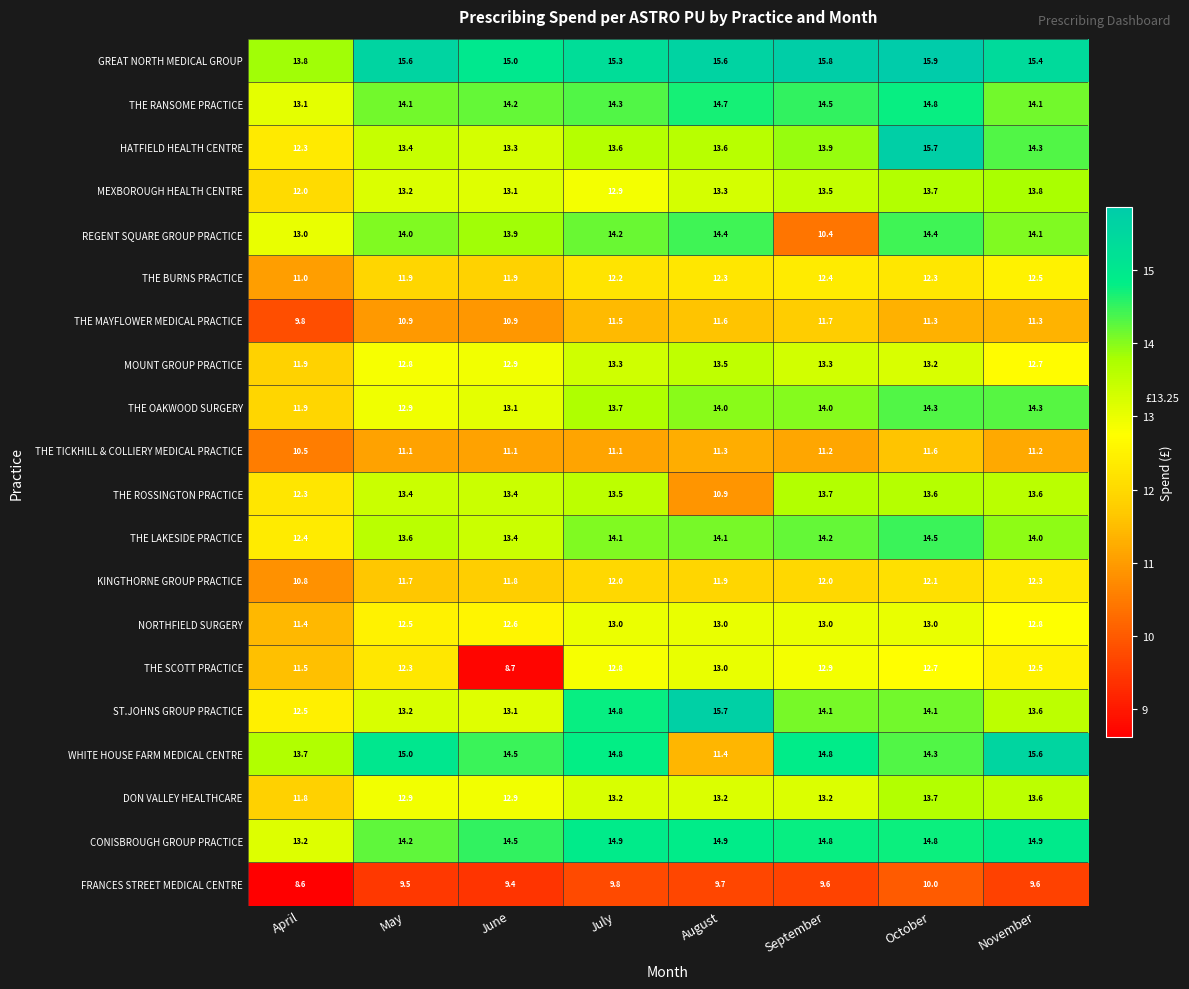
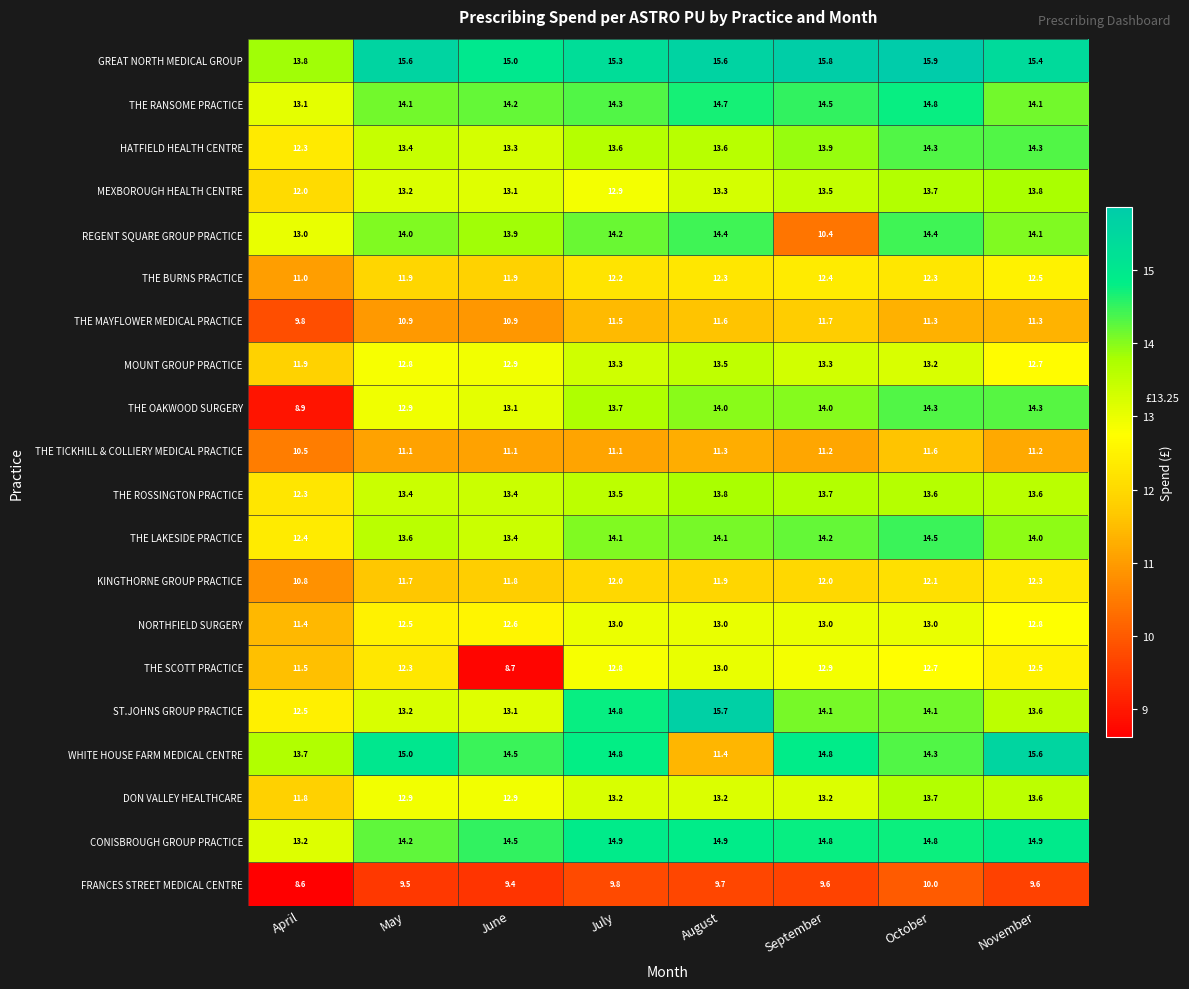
  {
    "GREAT NORTH MEDICAL GROUP": {
      "April": 13.8,
      "May": 15.6,
      "June": 15.0,
      "July": 15.3,
      "August": 15.6,
      "September": 15.8,
      "October": 15.9,
      "November": 15.4
    },
    "THE RANSOME PRACTICE": {
      "April": 13.1,
      "May": 14.1,
      "June": 14.2,
      "July": 14.3,
      "August": 14.7,
      "September": 14.5,
      "October": 14.8,
      "November": 14.1
    },
    "HATFIELD HEALTH CENTRE": {
      "April": 12.3,
      "May": 13.4,
      "June": 13.3,
      "July": 13.6,
      "August": 13.6,
      "September": 13.9,
-     "October": 15.7,
+     "October": 14.3,
      "November": 14.3
    },
    "MEXBOROUGH HEALTH CENTRE": {
      "April": 12.0,
      "May": 13.2,
      "June": 13.1,
      "July": 12.9,
      "August": 13.3,
      "September": 13.5,
      "October": 13.7,
      "November": 13.8
    },
    "REGENT SQUARE GROUP PRACTICE": {
      "April": 13.0,
      "May": 14.0,
      "June": 13.9,
      "July": 14.2,
      "August": 14.4,
      "September": 10.4,
      "October": 14.4,
      "November": 14.1
    },
    "THE BURNS PRACTICE": {
      "April": 11.0,
      "May": 11.9,
      "June": 11.9,
      "July": 12.2,
      "August": 12.3,
      "September": 12.4,
      "October": 12.3,
      "November": 12.5
    },
    "THE MAYFLOWER MEDICAL PRACTICE": {
      "April": 9.8,
      "May": 10.9,
      "June": 10.9,
      "July": 11.5,
      "August": 11.6,
      "September": 11.7,
      "October": 11.3,
      "November": 11.3
    },
    "MOUNT GROUP PRACTICE": {
      "April": 11.9,
      "May": 12.8,
      "June": 12.9,
      "July": 13.3,
      "August": 13.5,
      "September": 13.3,
      "October": 13.2,
      "November": 12.7
    },
    "THE OAKWOOD SURGERY": {
-     "April": 11.9,
+     "April": 8.9,
      "May": 12.9,
      "June": 13.1,
      "July": 13.7,
      "August": 14.0,
      "September": 14.0,
      "October": 14.3,
      "November": 14.3
    },
    "THE TICKHILL & COLLIERY MEDICAL PRACTICE": {
      "April": 10.5,
      "May": 11.1,
      "June": 11.1,
      "July": 11.1,
      "August": 11.3,
      "September": 11.2,
      "October": 11.6,
      "November": 11.2
    },
    "THE ROSSINGTON PRACTICE": {
      "April": 12.3,
      "May": 13.4,
      "June": 13.4,
      "July": 13.5,
-     "August": 10.9,
+     "August": 13.8,
      "September": 13.7,
      "October": 13.6,
      "November": 13.6
    },
    "THE LAKESIDE PRACTICE": {
      "April": 12.4,
      "May": 13.6,
      "June": 13.4,
      "July": 14.1,
      "August": 14.1,
      "September": 14.2,
      "October": 14.5,
      "November": 14.0
    },
    "KINGTHORNE GROUP PRACTICE": {
      "April": 10.8,
      "May": 11.7,
      "June": 11.8,
      "July": 12.0,
      "August": 11.9,
      "September": 12.0,
      "October": 12.1,
      "November": 12.3
    },
    "NORTHFIELD SURGERY": {
      "April": 11.4,
      "May": 12.5,
      "June": 12.6,
      "July": 13.0,
      "August": 13.0,
      "September": 13.0,
      "October": 13.0,
      "November": 12.8
    },
    "THE SCOTT PRACTICE": {
      "April": 11.5,
      "May": 12.3,
      "June": 8.7,
      "July": 12.8,
      "August": 13.0,
      "September": 12.9,
      "October": 12.7,
      "November": 12.5
    },
    "ST.JOHNS GROUP PRACTICE": {
      "April": 12.5,
      "May": 13.2,
      "June": 13.1,
      "July": 14.8,
      "August": 15.7,
      "September": 14.1,
      "October": 14.1,
      "November": 13.6
    },
    "WHITE HOUSE FARM MEDICAL CENTRE": {
      "April": 13.7,
      "May": 15.0,
      "June": 14.5,
      "July": 14.8,
      "August": 11.4,
      "September": 14.8,
      "October": 14.3,
      "November": 15.6
    },
    "DON VALLEY HEALTHCARE": {
      "April": 11.8,
      "May": 12.9,
      "June": 12.9,
      "July": 13.2,
      "August": 13.2,
      "September": 13.2,
      "October": 13.7,
      "November": 13.6
    },
    "CONISBROUGH GROUP PRACTICE": {
      "April": 13.2,
      "May": 14.2,
      "June": 14.5,
      "July": 14.9,
      "August": 14.9,
      "September": 14.8,
      "October": 14.8,
      "November": 14.9
    },
    "FRANCES STREET MEDICAL CENTRE": {
      "April": 8.6,
      "May": 9.5,
      "June": 9.4,
      "July": 9.8,
      "August": 9.7,
      "September": 9.6,
      "October": 10.0,
      "November": 9.6
    }
  }
